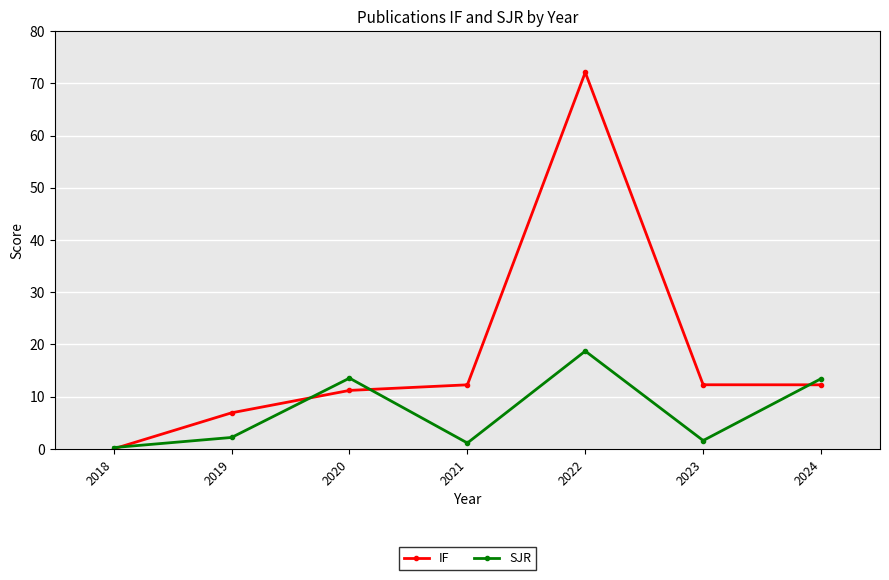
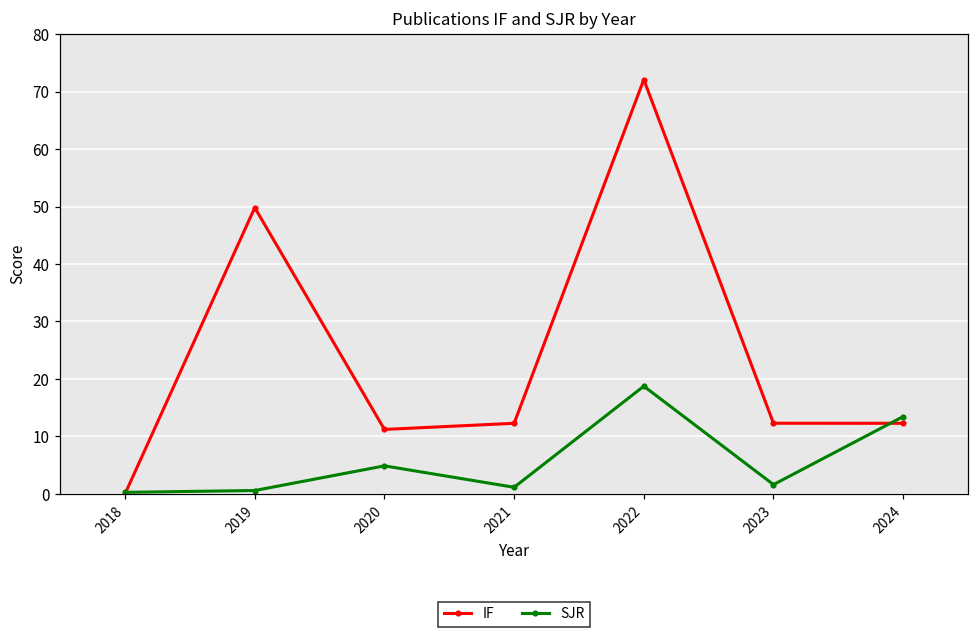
  {
    "IF": {
-     "2019": 7,
+     "2019": 50,
      "2020": 11,
      "2021": 12,
      "2022": 72,
      "2023": 12,
      "2024": 12
    },
    "SJR": {
-     "2019": 2,
-     "2020": 14,
+     "2019": 1,
+     "2020": 5,
      "2021": 1,
      "2022": 19,
      "2023": 2,
      "2024": 13
    }
  }
